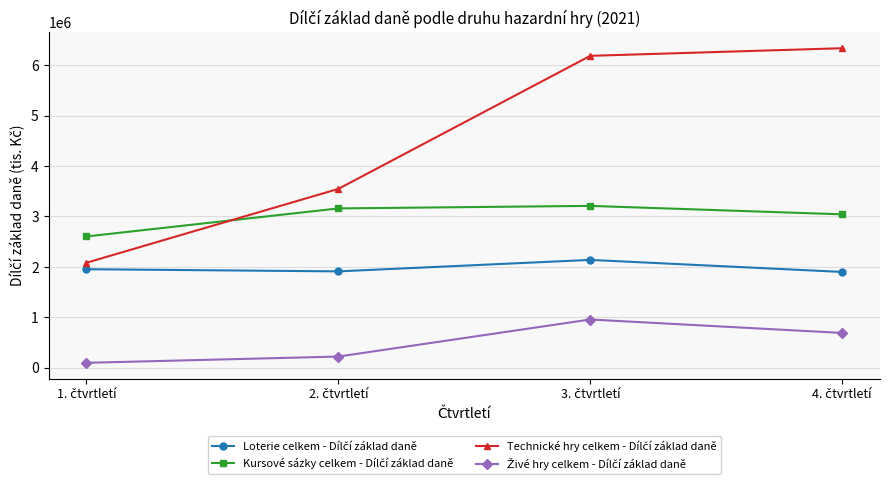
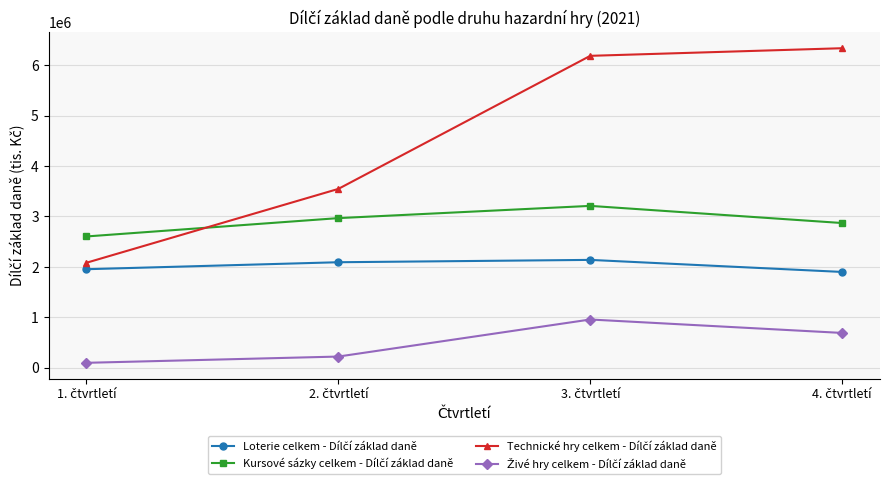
  {
    "Loterie celkem - Dílčí základ daně": {
      "1. čtvrtletí": 2000000,
-     "2. čtvrtletí": 1900000,
+     "2. čtvrtletí": 2100000,
      "3. čtvrtletí": 2100000,
      "4. čtvrtletí": 1900000
    },
    "Kursové sázky celkem - Dílčí základ daně": {
      "1. čtvrtletí": 2600000,
-     "2. čtvrtletí": 3200000,
+     "2. čtvrtletí": 3000000,
      "3. čtvrtletí": 3200000,
-     "4. čtvrtletí": 3000000
+     "4. čtvrtletí": 2900000
    },
    "Technické hry celkem - Dílčí základ daně": {
      "1. čtvrtletí": 2100000,
      "2. čtvrtletí": 3500000,
      "3. čtvrtletí": 6200000,
      "4. čtvrtletí": 6300000
    },
    "Živé hry celkem - Dílčí základ daně": {
      "1. čtvrtletí": 100000,
      "2. čtvrtletí": 200000,
      "3. čtvrtletí": 1000000,
      "4. čtvrtletí": 700000
    }
  }
